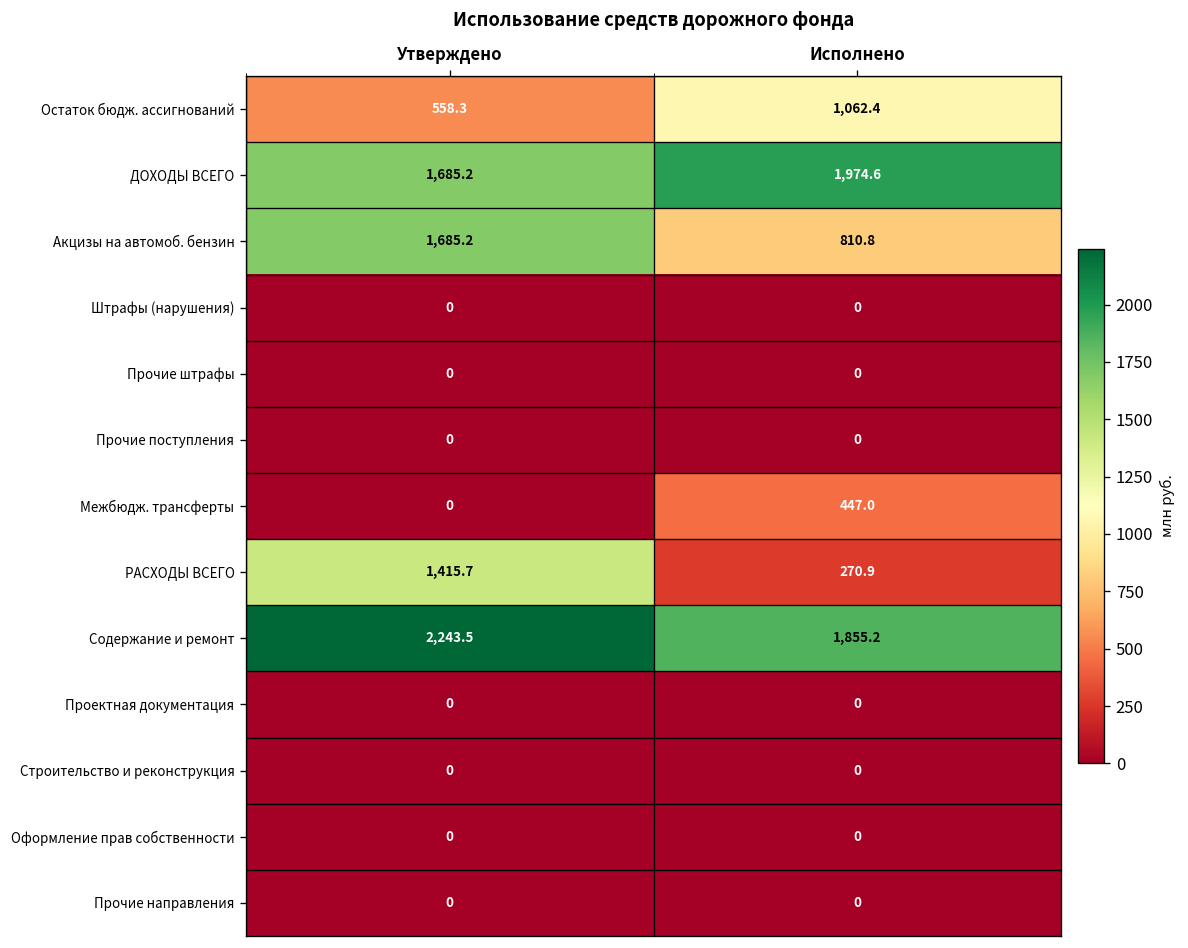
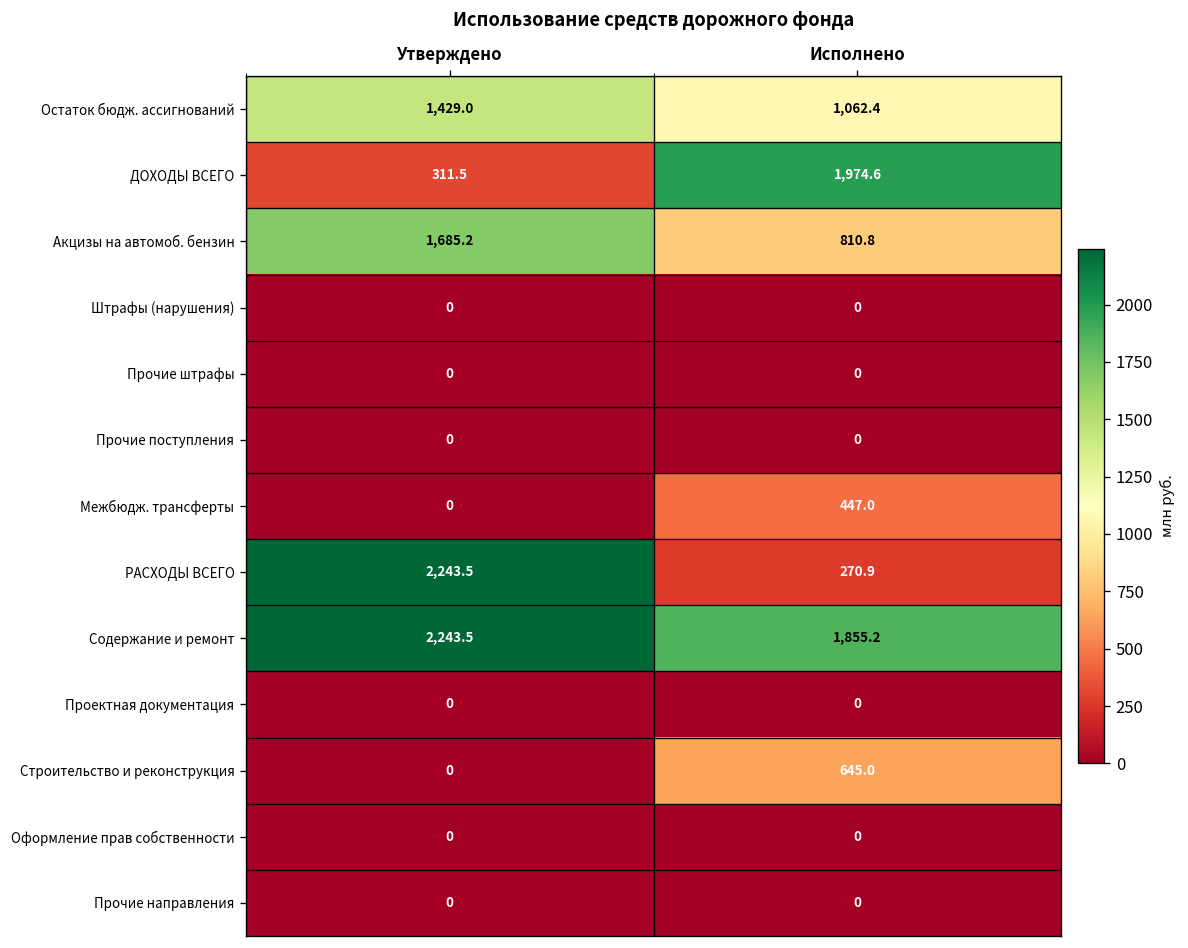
  {
    "Остаток бюдж. ассигнований": {
-     "Утверждено": "558.3",
+     "Утверждено": "1,429.0",
      "Исполнено": "1,062.4"
    },
    "ДОХОДЫ ВСЕГО": {
-     "Утверждено": "1,685.2",
+     "Утверждено": "311.5",
      "Исполнено": "1,974.6"
    },
    "Акцизы на автомоб. бензин": {
      "Утверждено": "1,685.2",
      "Исполнено": "810.8"
    },
    "Штрафы (нарушения)": {
      "Утверждено": "0",
      "Исполнено": "0"
    },
    "Прочие штрафы": {
      "Утверждено": "0",
      "Исполнено": "0"
    },
    "Прочие поступления": {
      "Утверждено": "0",
      "Исполнено": "0"
    },
    "Межбюдж. трансферты": {
      "Утверждено": "0",
      "Исполнено": "447.0"
    },
    "РАСХОДЫ ВСЕГО": {
-     "Утверждено": "1,415.7",
+     "Утверждено": "2,243.5",
      "Исполнено": "270.9"
    },
    "Содержание и ремонт": {
      "Утверждено": "2,243.5",
      "Исполнено": "1,855.2"
    },
    "Проектная документация": {
      "Утверждено": "0",
      "Исполнено": "0"
    },
    "Строительство и реконструкция": {
      "Утверждено": "0",
-     "Исполнено": "0"
+     "Исполнено": "645.0"
    },
    "Оформление прав собственности": {
      "Утверждено": "0",
      "Исполнено": "0"
    },
    "Прочие направления": {
      "Утверждено": "0",
      "Исполнено": "0"
    }
  }
